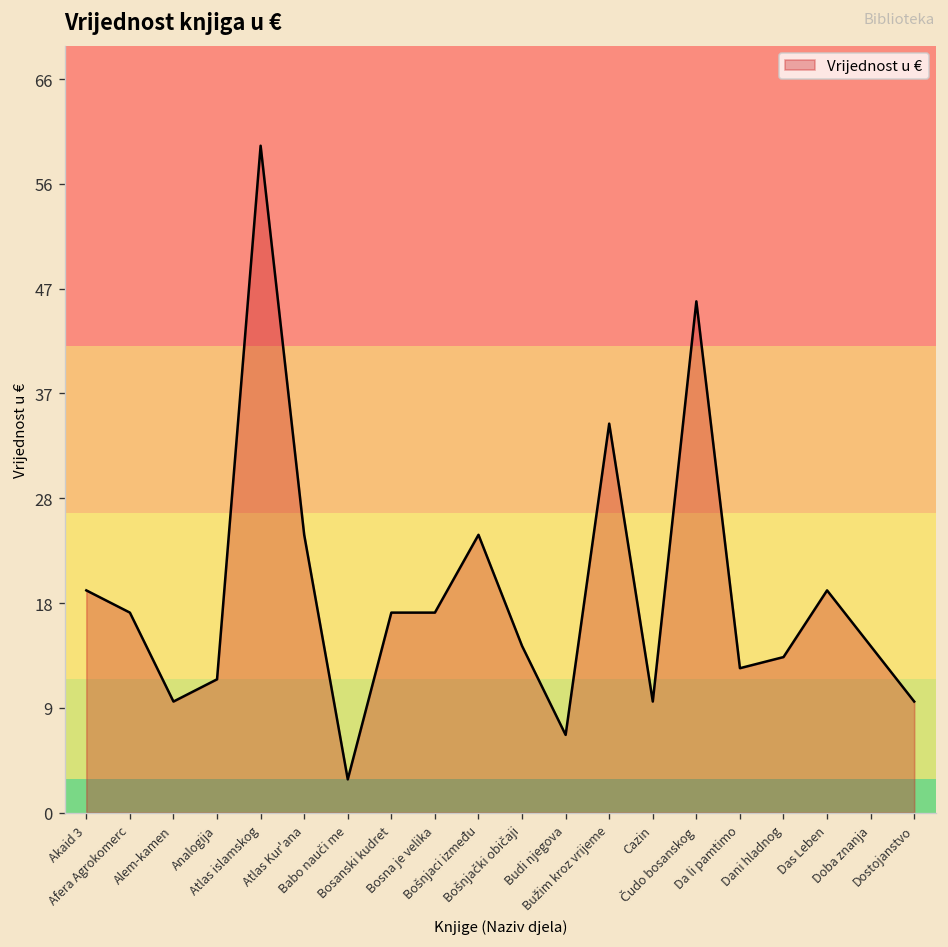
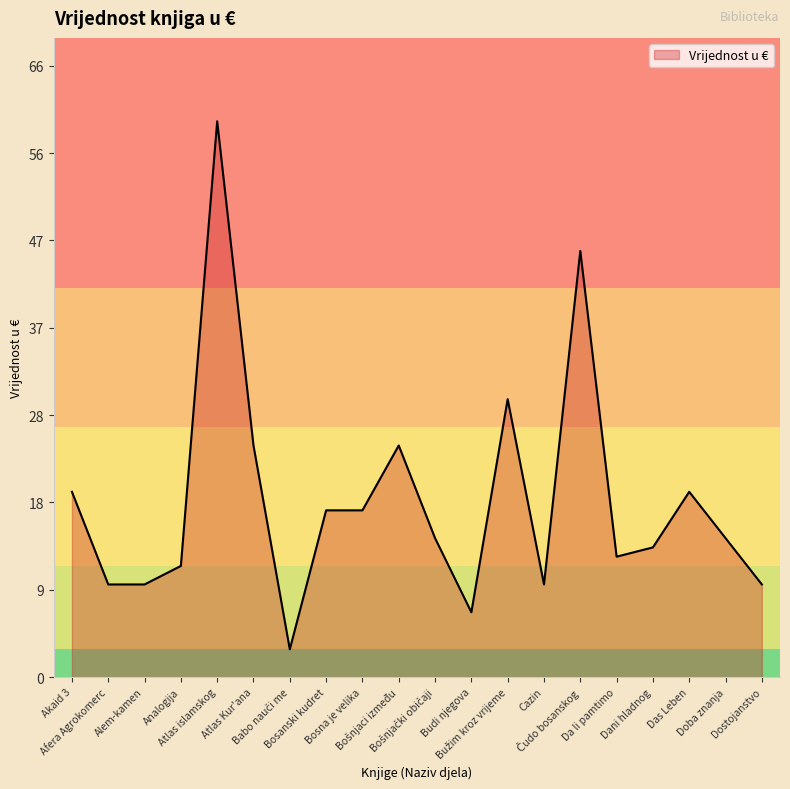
  {
    "Akaid 3": 20,
-   "Afera Agrokomerc": 18,
+   "Afera Agrokomerc": 10,
    "Alem-kamen": 10,
    "Analogija": 12,
    "Atlas islamskog": 60,
    "Atlas Kur'ana": 25,
    "Babo nauči me": 3,
    "Bosanski kudret": 18,
    "Bosna je velika": 18,
    "Bošnjaci između": 25,
    "Bošnjački običaji": 15,
    "Budi njegova": 7,
-   "Bužim kroz vrijeme": 35,
+   "Bužim kroz vrijeme": 30,
    "Cazin": 10,
    "Čudo bosanskog": 46,
    "Da li pamtimo": 13,
    "Dani hladnog": 14,
    "Das Leben": 20,
    "Doba znanja": 15,
    "Dostojanstvo": 10
  }
